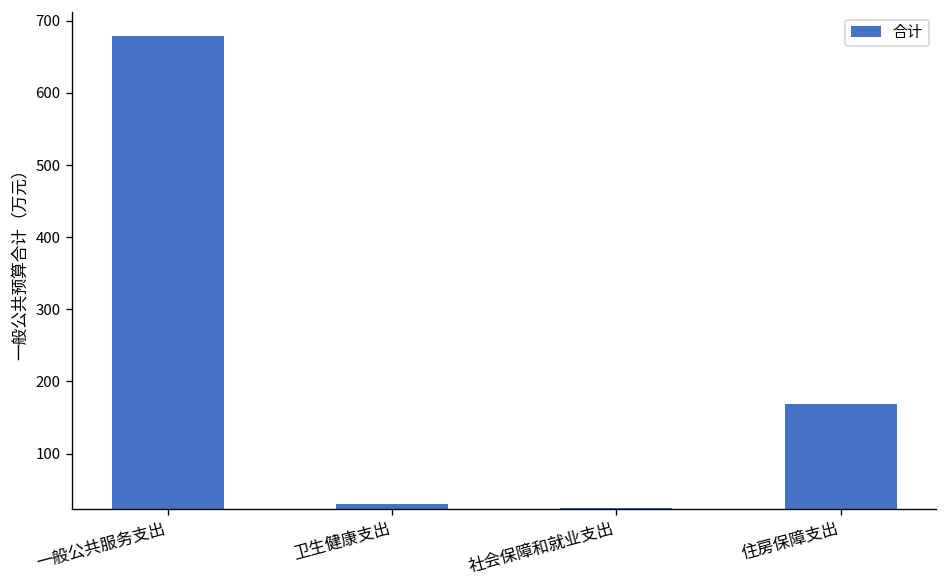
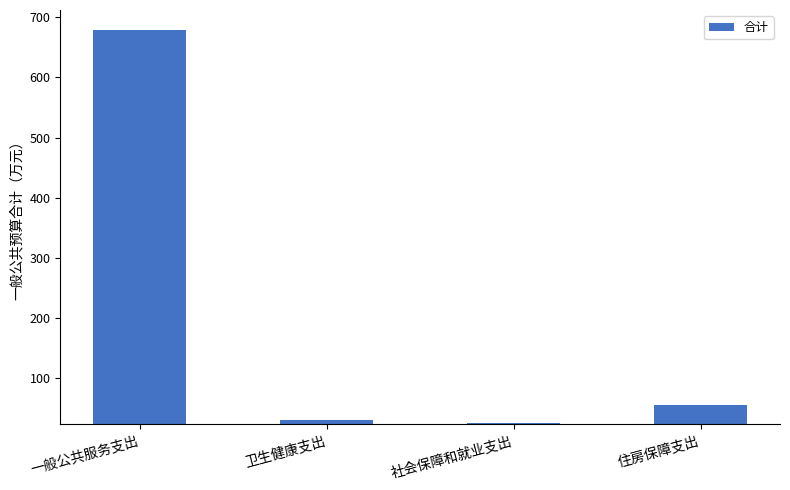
  {
    "一般公共服务支出": 680,
    "卫生健康支出": 30,
    "社会保障和就业支出": 20,
-   "住房保障支出": 170
+   "住房保障支出": 60
  }
